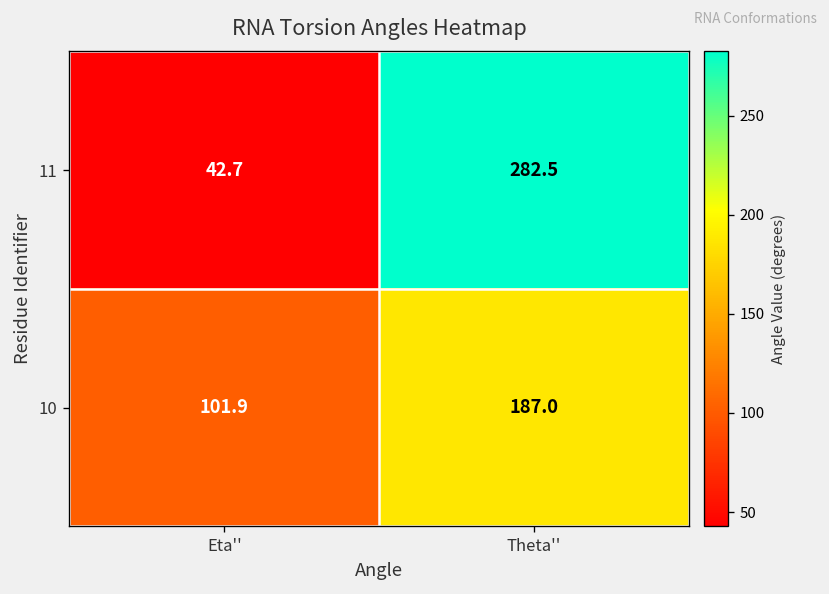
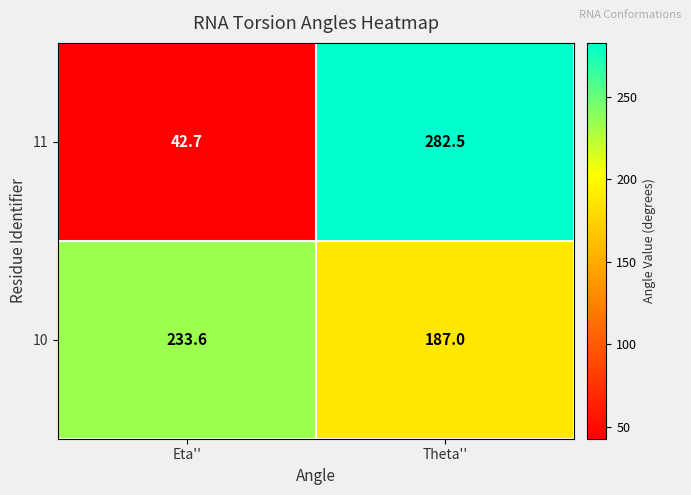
  {
    "11": {
      "Eta''": 42.7,
      "Theta''": 282.5
    },
    "10": {
-     "Eta''": 101.9,
+     "Eta''": 233.6,
      "Theta''": 187.0
    }
  }
